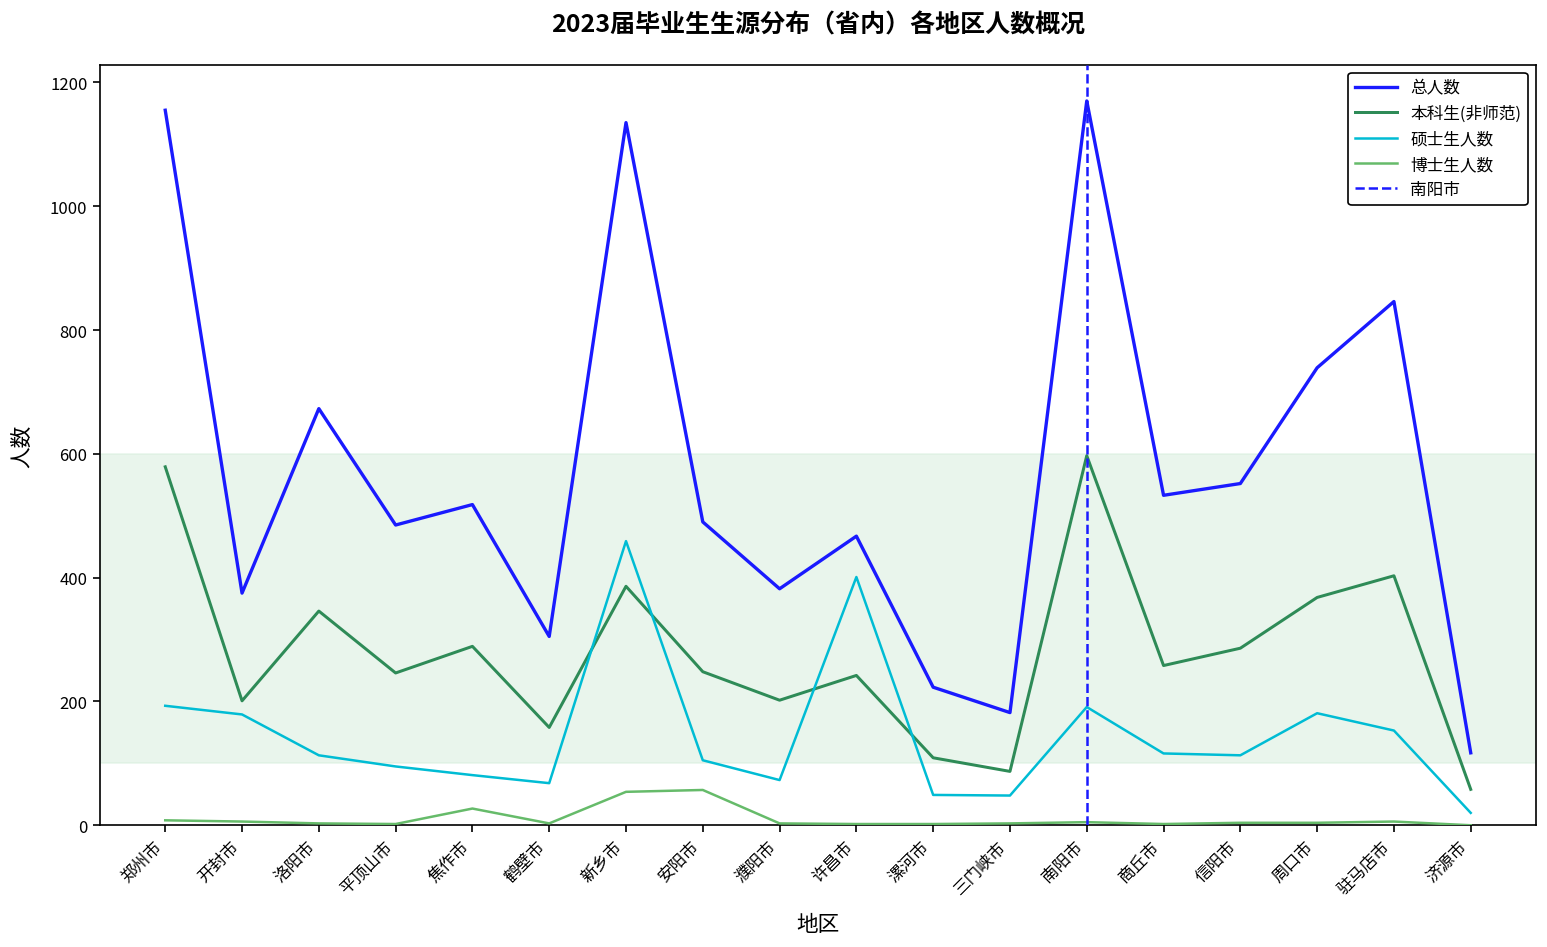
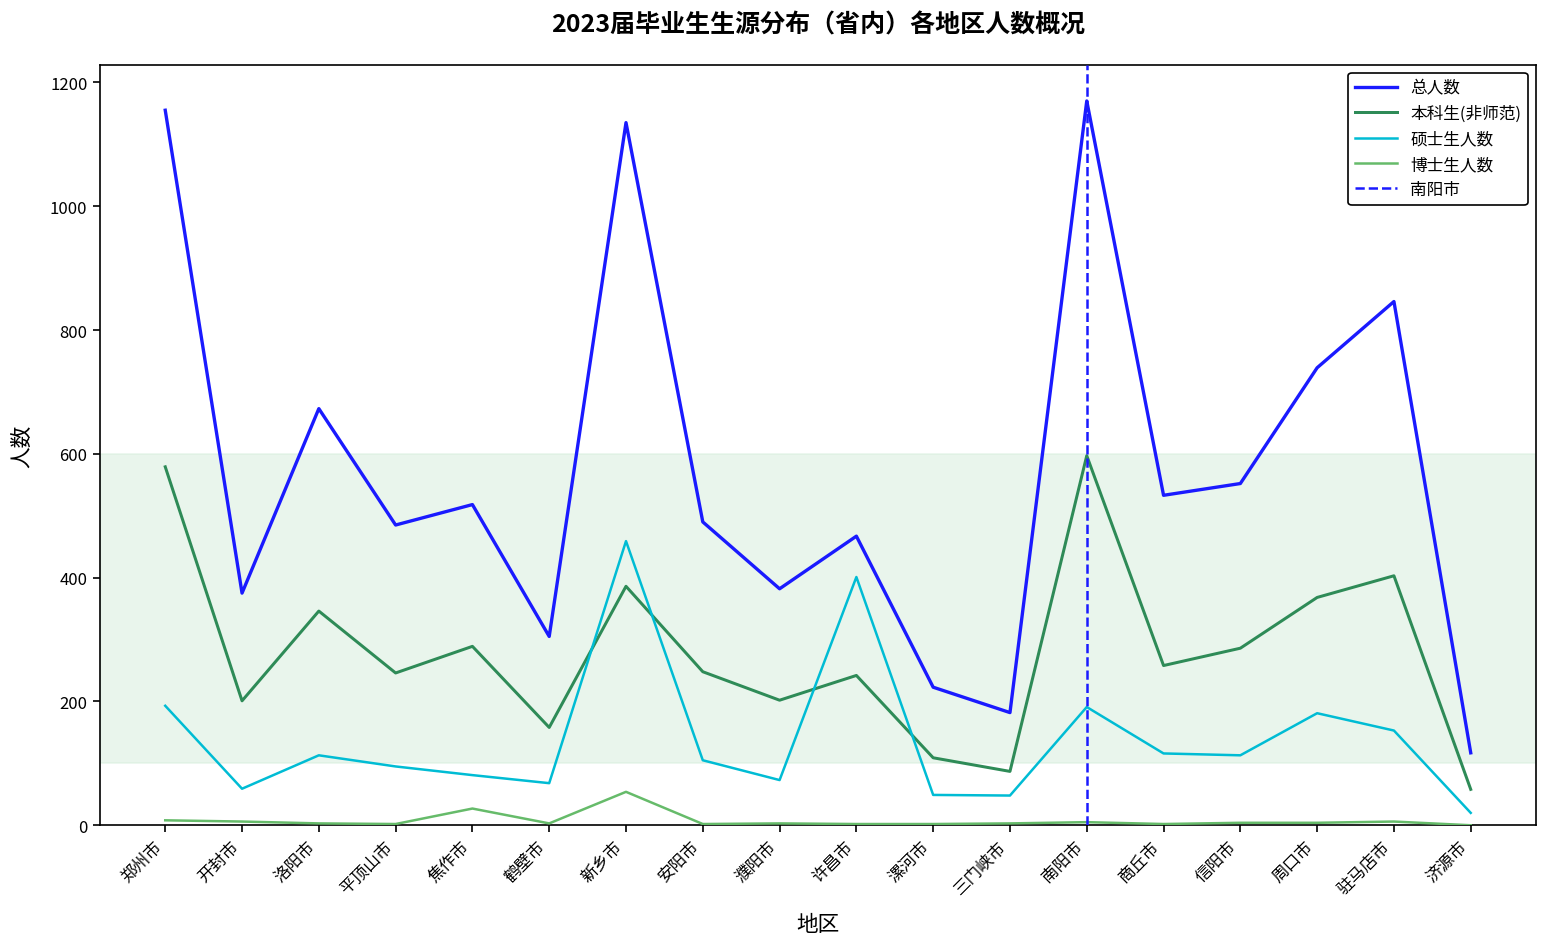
  {
    "总人数": {
      "郑州市": 1160,
      "开封市": 380,
      "洛阳市": 670,
      "平顶山市": 490,
      "焦作市": 520,
      "鹤壁市": 310,
      "新乡市": 1140,
      "安阳市": 490,
      "濮阳市": 380,
      "许昌市": 470,
      "漯河市": 220,
      "三门峡市": 180,
      "南阳市": 1170,
      "商丘市": 530,
      "信阳市": 550,
      "周口市": 740,
      "驻马店市": 850,
      "济源市": 120
    },
    "本科生(非师范)": {
      "郑州市": 580,
      "开封市": 200,
      "洛阳市": 350,
      "平顶山市": 250,
      "焦作市": 290,
      "鹤壁市": 160,
      "新乡市": 390,
      "安阳市": 250,
      "濮阳市": 200,
      "许昌市": 240,
      "漯河市": 110,
      "三门峡市": 90,
      "南阳市": 600,
      "商丘市": 260,
      "信阳市": 290,
      "周口市": 370,
      "驻马店市": 400,
      "济源市": 60
    },
    "硕士生人数": {
      "郑州市": 190,
-     "开封市": 180,
+     "开封市": 60,
      "洛阳市": 110,
      "平顶山市": 100,
      "焦作市": 80,
      "鹤壁市": 70,
      "新乡市": 460,
      "安阳市": 110,
      "濮阳市": 70,
      "许昌市": 400,
      "漯河市": 50,
      "三门峡市": 50,
      "南阳市": 190,
      "商丘市": 120,
      "信阳市": 110,
      "周口市": 180,
      "驻马店市": 150,
      "济源市": 20
    },
    "博士生人数": {
      "郑州市": 10,
      "开封市": 10,
      "洛阳市": 0,
      "平顶山市": 0,
      "焦作市": 30,
      "鹤壁市": 0,
      "新乡市": 50,
-     "安阳市": 60,
+     "安阳市": 0,
      "濮阳市": 0,
      "许昌市": 0,
      "漯河市": 0,
      "三门峡市": 0,
      "南阳市": 10,
      "商丘市": 0,
      "信阳市": 0,
      "周口市": 0,
      "驻马店市": 10,
      "济源市": 0
    }
  }
